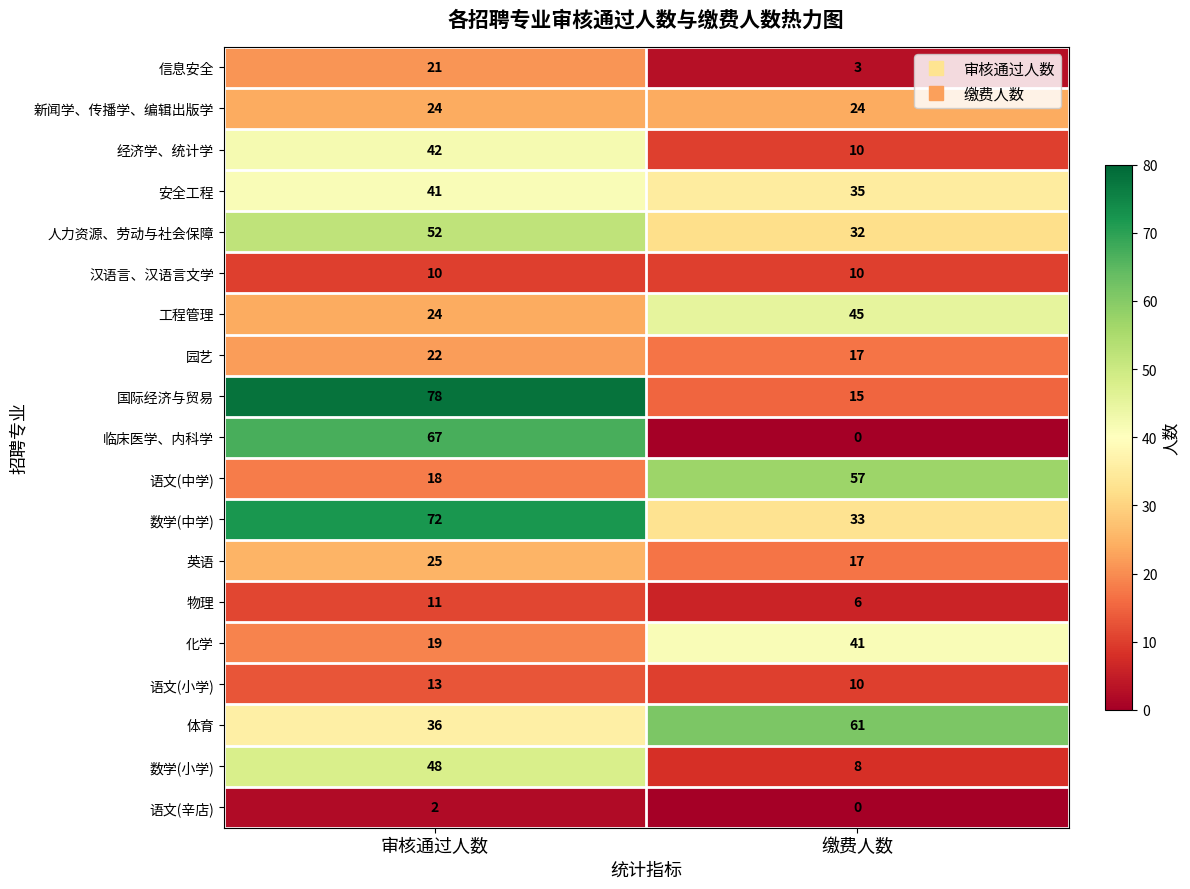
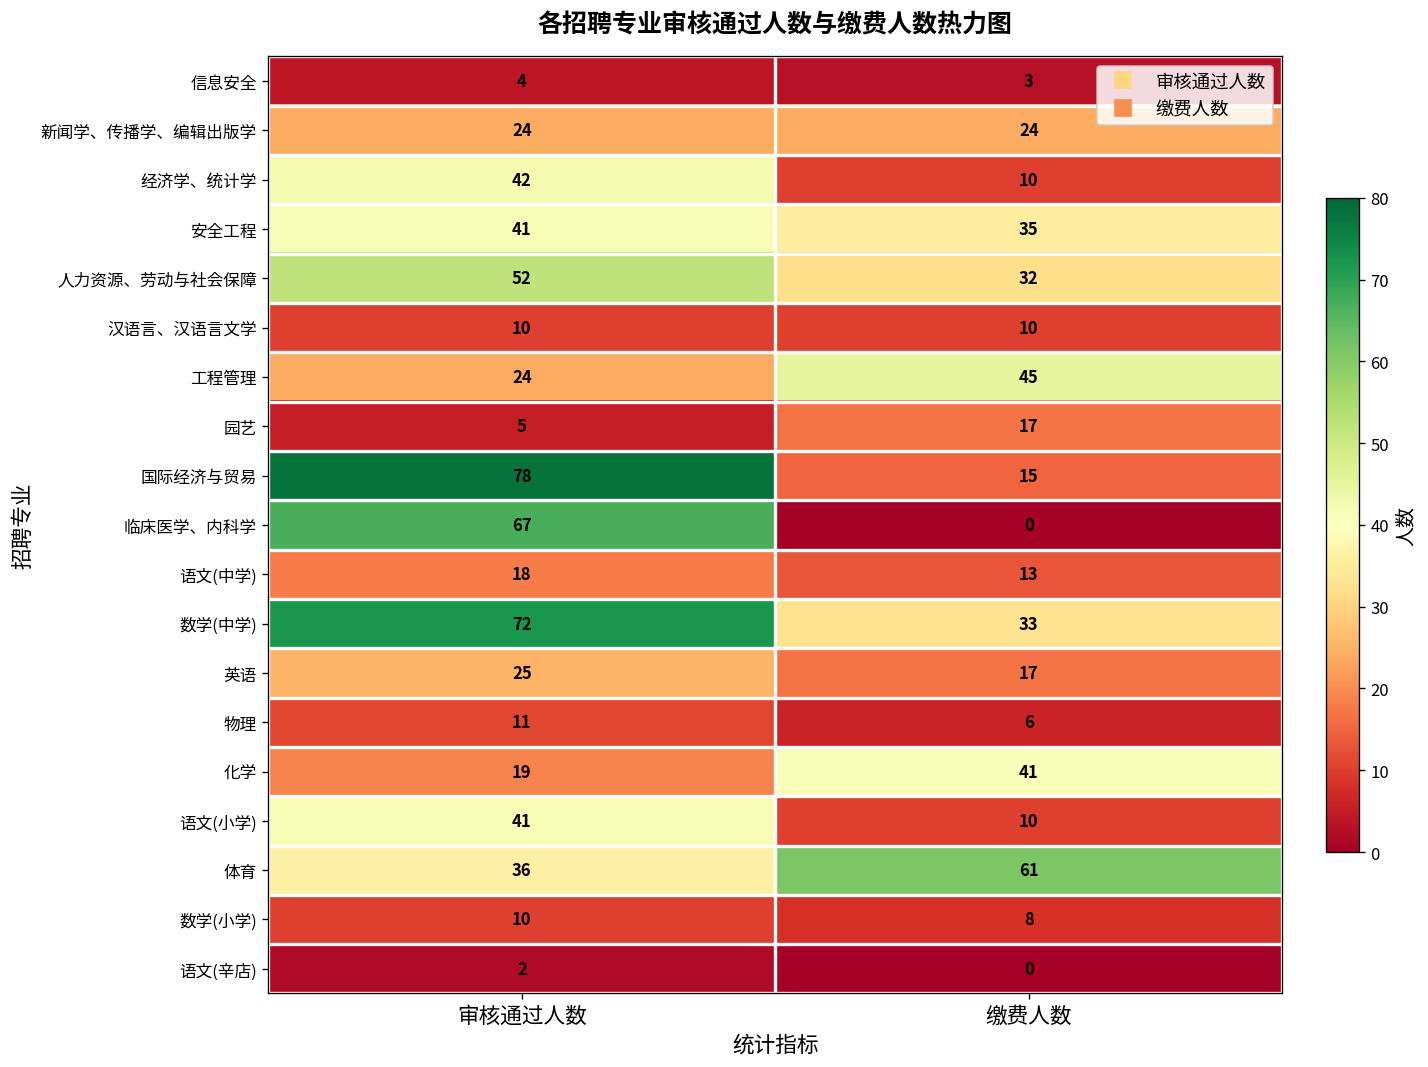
  {
    "信息安全": {
-     "审核通过人数": 21,
+     "审核通过人数": 4,
      "缴费人数": 3
    },
    "新闻学、传播学、编辑出版学": {
      "审核通过人数": 24,
      "缴费人数": 24
    },
    "经济学、统计学": {
      "审核通过人数": 42,
      "缴费人数": 10
    },
    "安全工程": {
      "审核通过人数": 41,
      "缴费人数": 35
    },
    "人力资源、劳动与社会保障": {
      "审核通过人数": 52,
      "缴费人数": 32
    },
    "汉语言、汉语言文学": {
      "审核通过人数": 10,
      "缴费人数": 10
    },
    "工程管理": {
      "审核通过人数": 24,
      "缴费人数": 45
    },
    "园艺": {
-     "审核通过人数": 22,
+     "审核通过人数": 5,
      "缴费人数": 17
    },
    "国际经济与贸易": {
      "审核通过人数": 78,
      "缴费人数": 15
    },
    "临床医学、内科学": {
      "审核通过人数": 67,
      "缴费人数": 0
    },
    "语文(中学)": {
      "审核通过人数": 18,
-     "缴费人数": 57
+     "缴费人数": 13
    },
    "数学(中学)": {
      "审核通过人数": 72,
      "缴费人数": 33
    },
    "英语": {
      "审核通过人数": 25,
      "缴费人数": 17
    },
    "物理": {
      "审核通过人数": 11,
      "缴费人数": 6
    },
    "化学": {
      "审核通过人数": 19,
      "缴费人数": 41
    },
    "语文(小学)": {
-     "审核通过人数": 13,
+     "审核通过人数": 41,
      "缴费人数": 10
    },
    "体育": {
      "审核通过人数": 36,
      "缴费人数": 61
    },
    "数学(小学)": {
-     "审核通过人数": 48,
+     "审核通过人数": 10,
      "缴费人数": 8
    },
    "语文(辛店)": {
      "审核通过人数": 2,
      "缴费人数": 0
    }
  }
